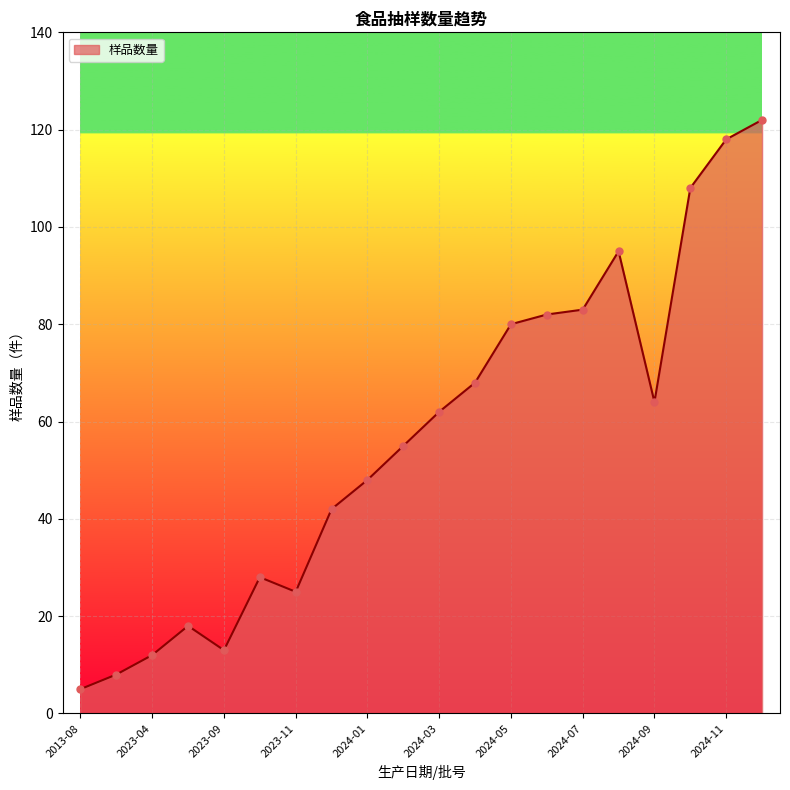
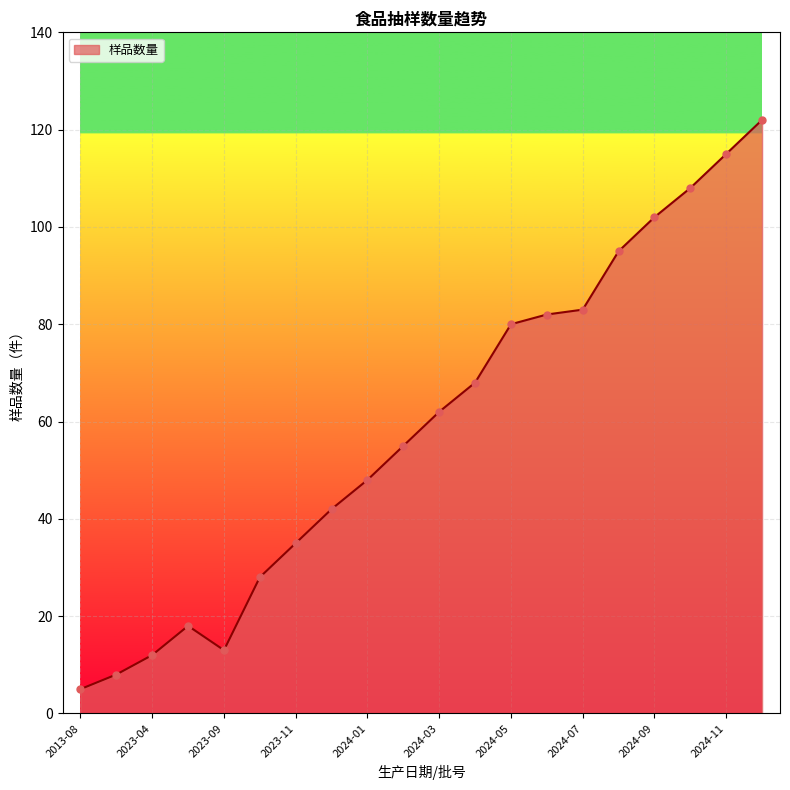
  {
    "2013-08": 5,
    "2023-04": 12,
    "2023-09": 13,
-   "2023-11": 25,
+   "2023-11": 35,
    "2024-01": 48,
    "2024-03": 62,
    "2024-05": 80,
    "2024-07": 83,
-   "2024-09": 64,
-   "2024-11": 118
+   "2024-09": 102,
+   "2024-11": 115
  }
